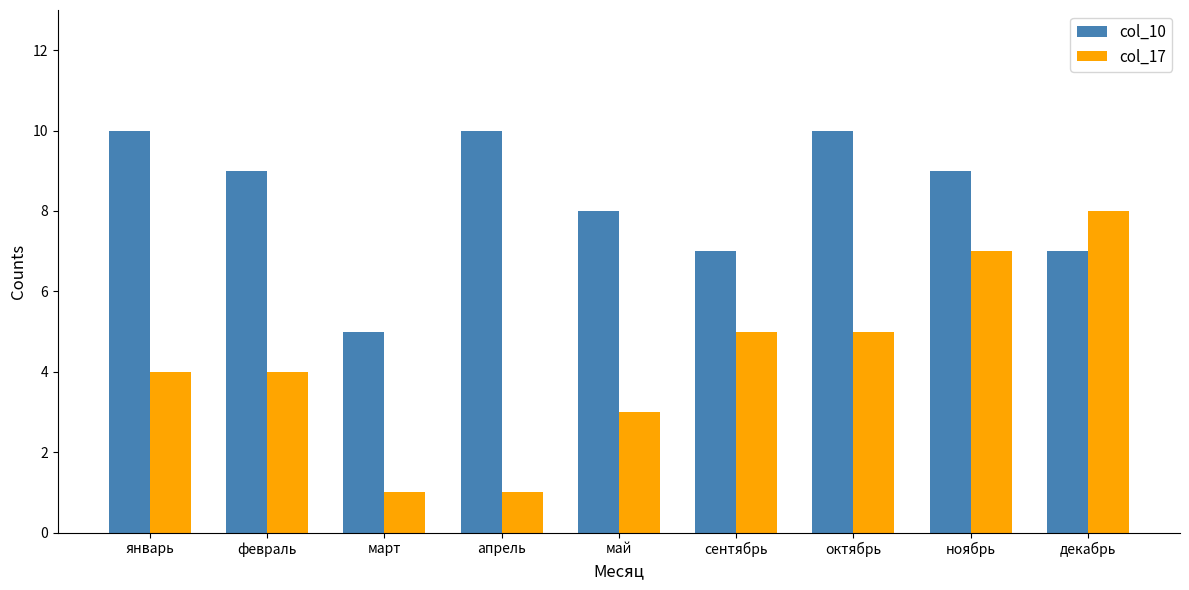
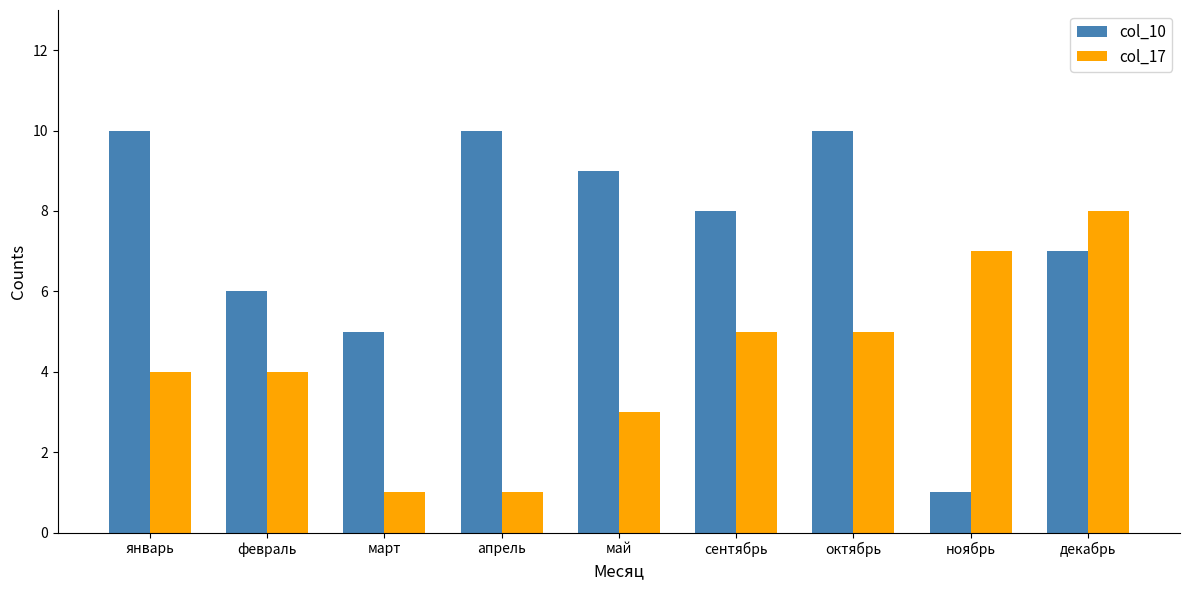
  {
    "col_10": {
      "январь": 10,
-     "февраль": 9,
+     "февраль": 6,
      "март": 5,
      "апрель": 10,
-     "май": 8,
-     "сентябрь": 7,
+     "май": 9,
+     "сентябрь": 8,
      "октябрь": 10,
-     "ноябрь": 9,
+     "ноябрь": 1,
      "декабрь": 7
    },
    "col_17": {
      "январь": 4,
      "февраль": 4,
      "март": 1,
      "апрель": 1,
      "май": 3,
      "сентябрь": 5,
      "октябрь": 5,
      "ноябрь": 7,
      "декабрь": 8
    }
  }
